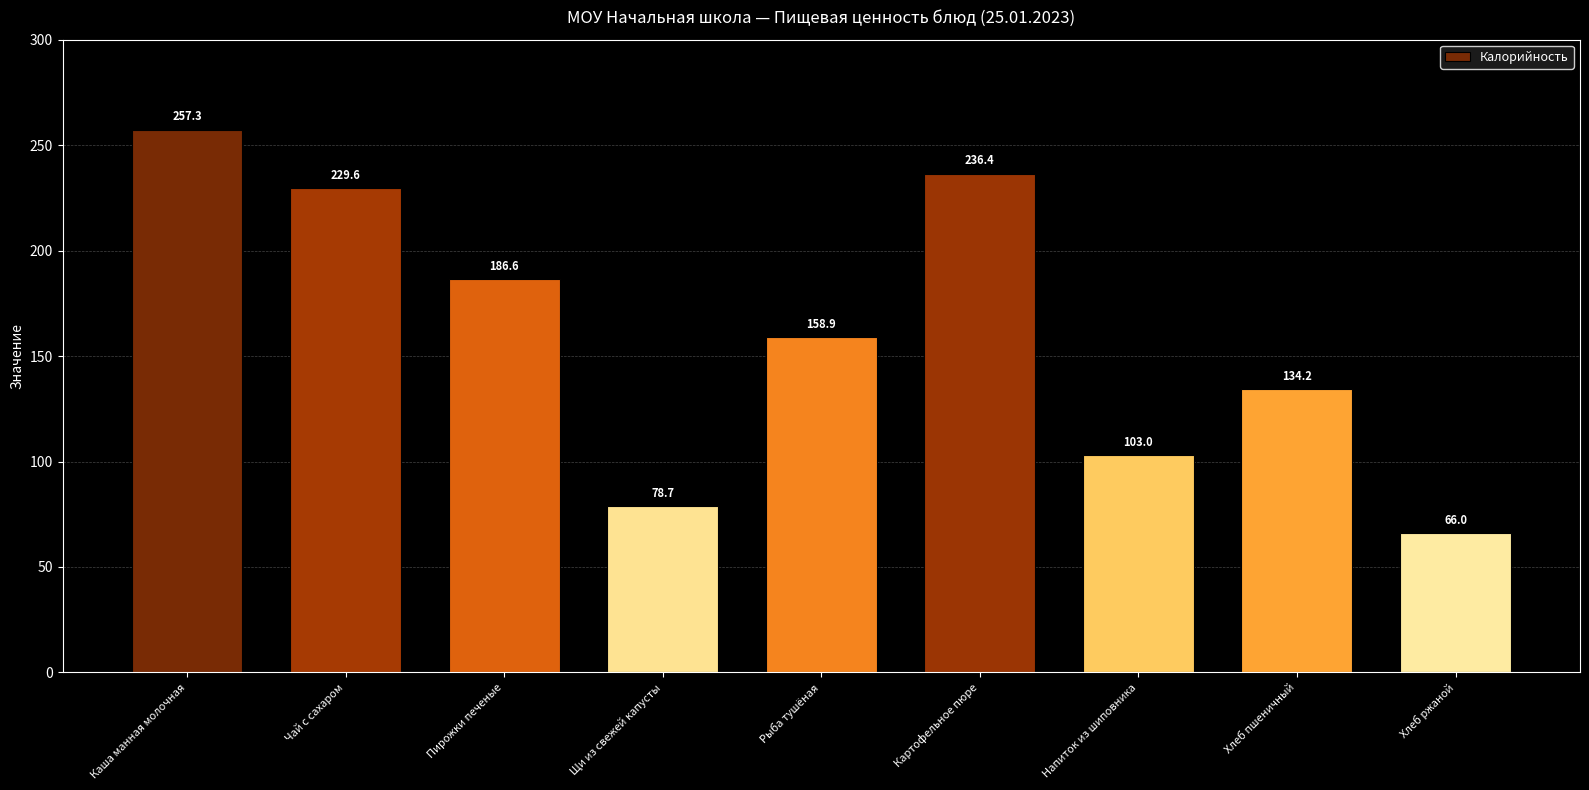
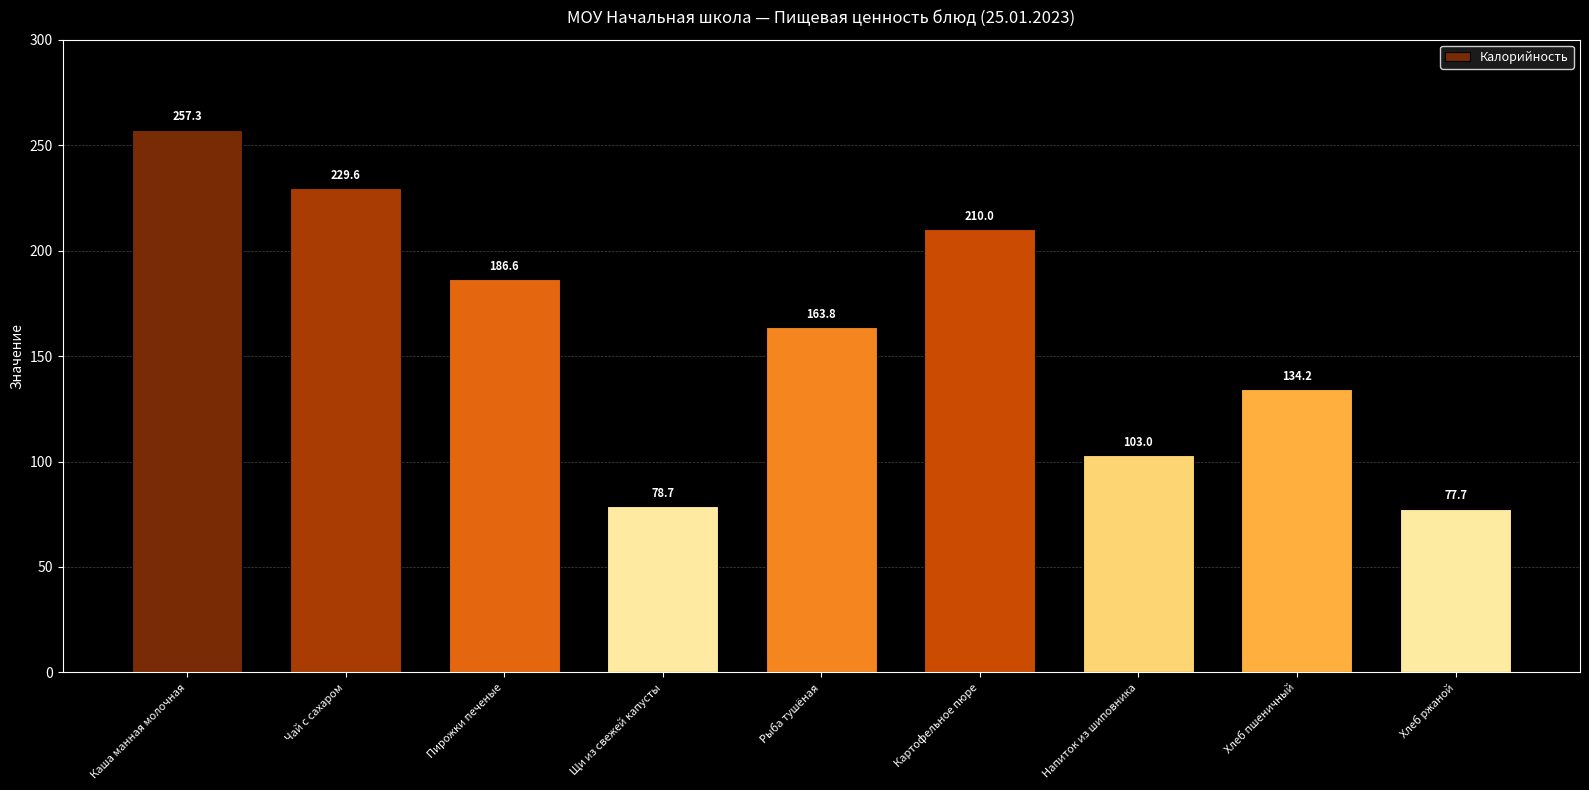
  {
    "Каша манная молочная": 257.3,
    "Чай с сахаром": 229.6,
    "Пирожки печеные": 186.6,
    "Щи из свежей капусты": 78.7,
-   "Рыба тушёная": 158.9,
-   "Картофельное пюре": 236.4,
+   "Рыба тушёная": 163.8,
+   "Картофельное пюре": 210.0,
    "Напиток из шиповника": 103.0,
    "Хлеб пшеничный": 134.2,
-   "Хлеб ржаной": 66.0
+   "Хлеб ржаной": 77.7
  }
